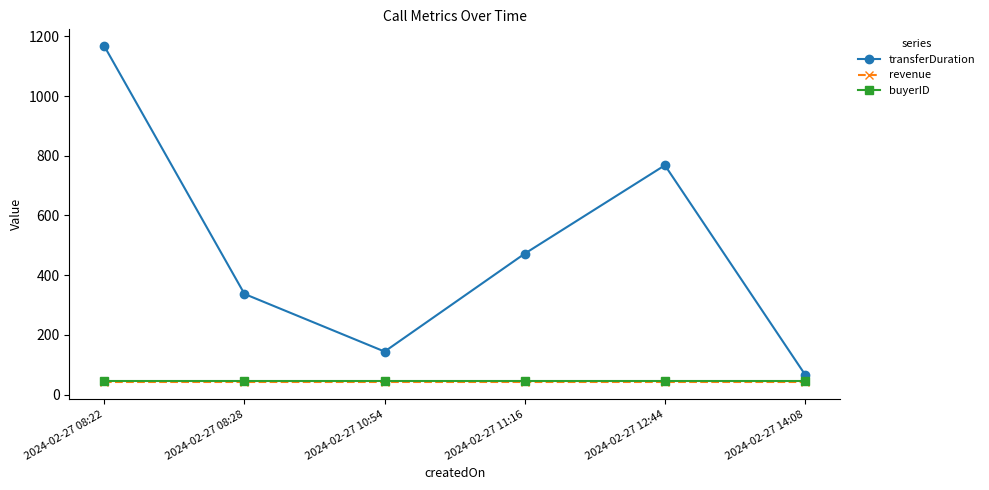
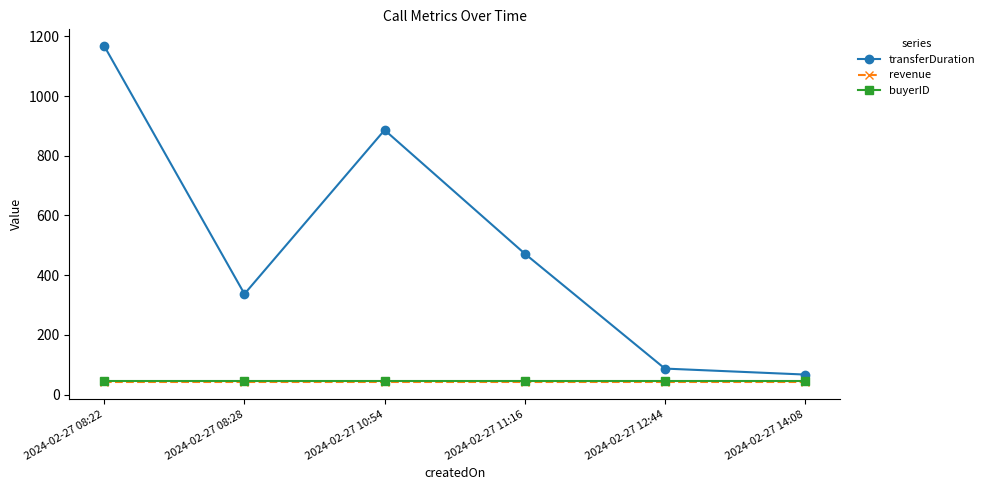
  {
    "transferDuration": {
      "2024-02-27 08:22": 1170,
      "2024-02-27 08:28": 340,
-     "2024-02-27 10:54": 140,
+     "2024-02-27 10:54": 890,
      "2024-02-27 11:16": 470,
-     "2024-02-27 12:44": 770,
+     "2024-02-27 12:44": 90,
      "2024-02-27 14:08": 70
    }
  }
